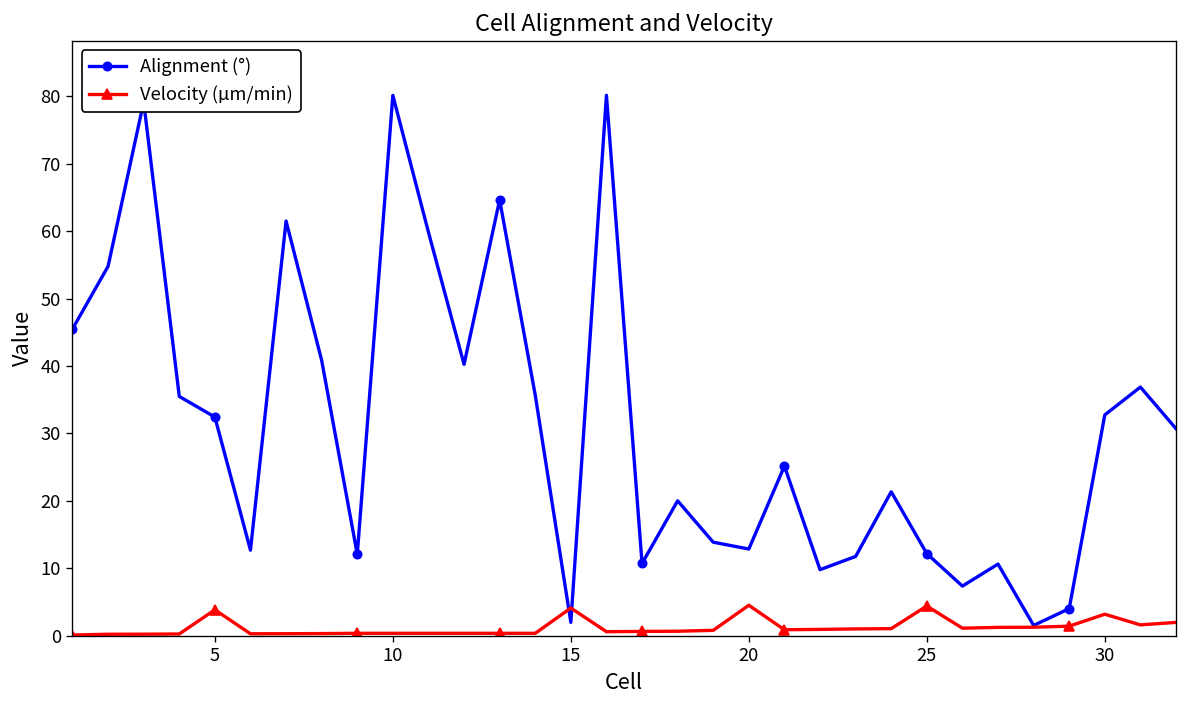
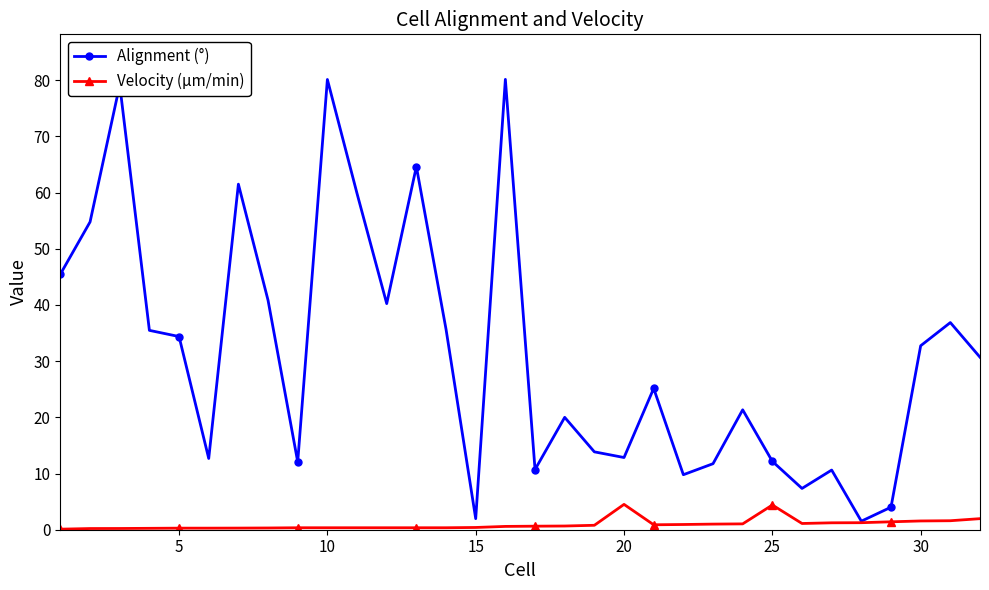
  {
    "Alignment (°)": {
-     "5": 32,
+     "5": 34,
      "10": 80,
      "15": 2,
      "20": 13,
      "25": 12,
      "30": 33
    },
    "Velocity (µm/min)": {
-     "5": 4,
+     "5": 0,
      "10": 0,
-     "15": 4,
+     "15": 0,
      "20": 5,
      "25": 4,
-     "30": 3
+     "30": 2
    }
  }
